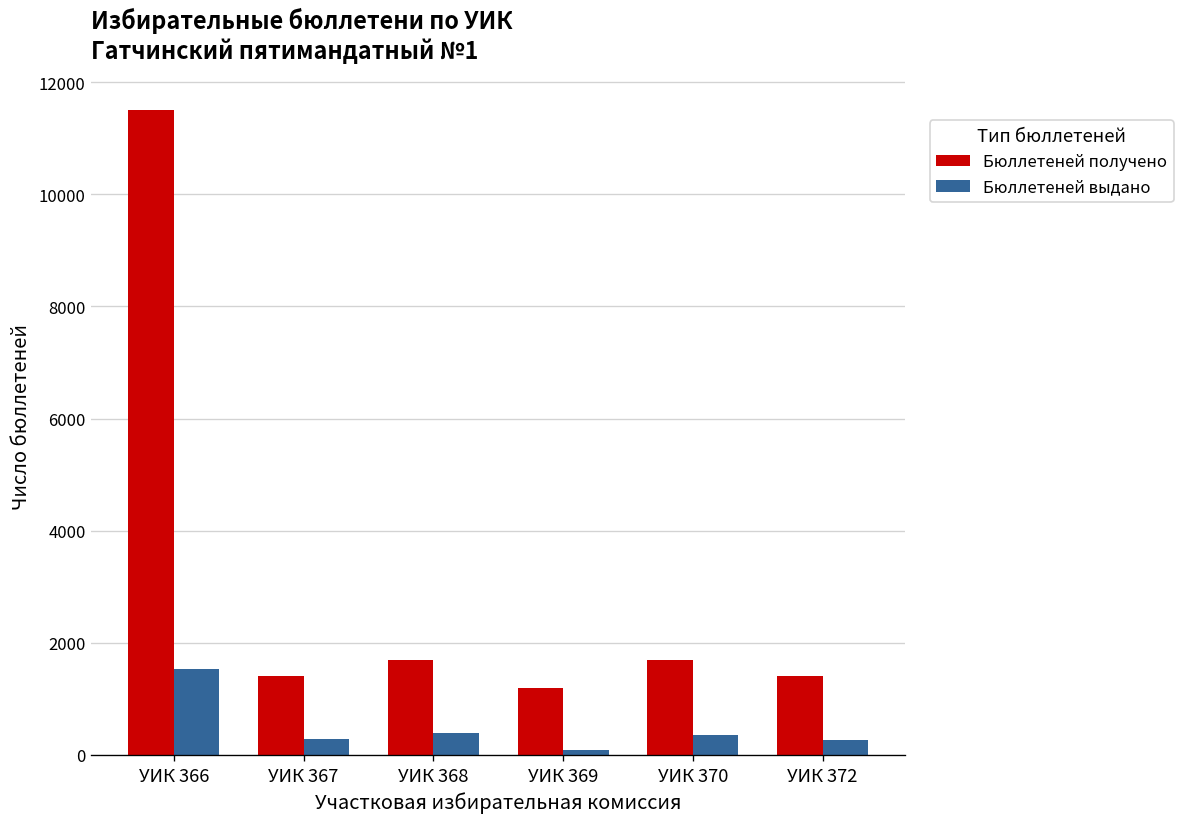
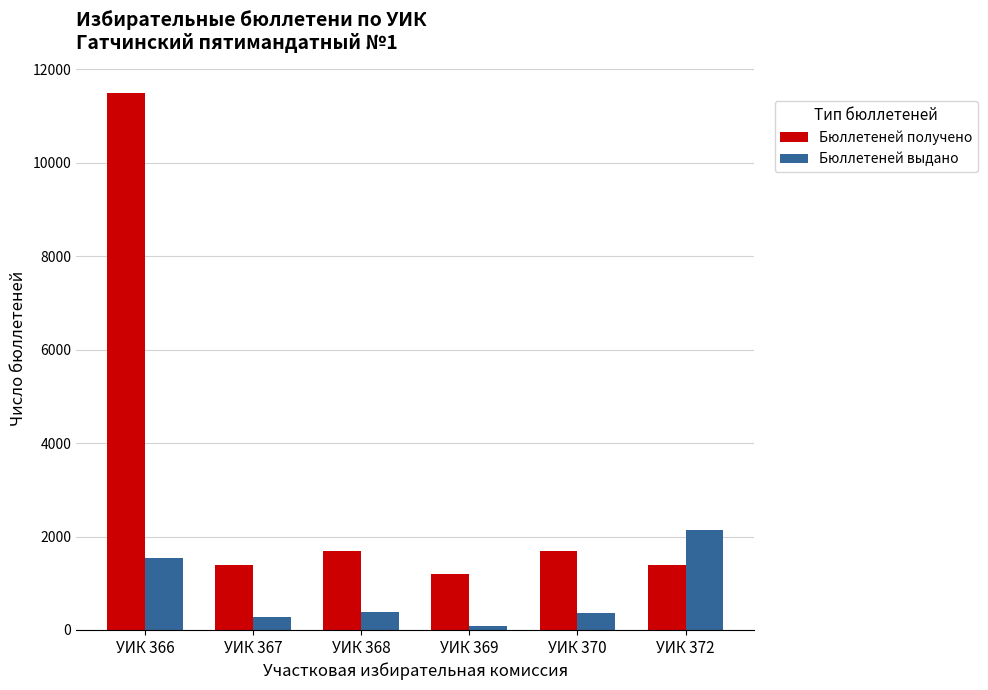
  {
    "Бюллетеней получено": {
      "УИК 366": 11500,
      "УИК 367": 1400,
      "УИК 368": 1700,
      "УИК 369": 1200,
      "УИК 370": 1700,
      "УИК 372": 1400
    },
    "Бюллетеней выдано": {
      "УИК 366": 1500,
      "УИК 367": 300,
      "УИК 368": 400,
      "УИК 369": 100,
      "УИК 370": 400,
-     "УИК 372": 300
+     "УИК 372": 2100
    }
  }
